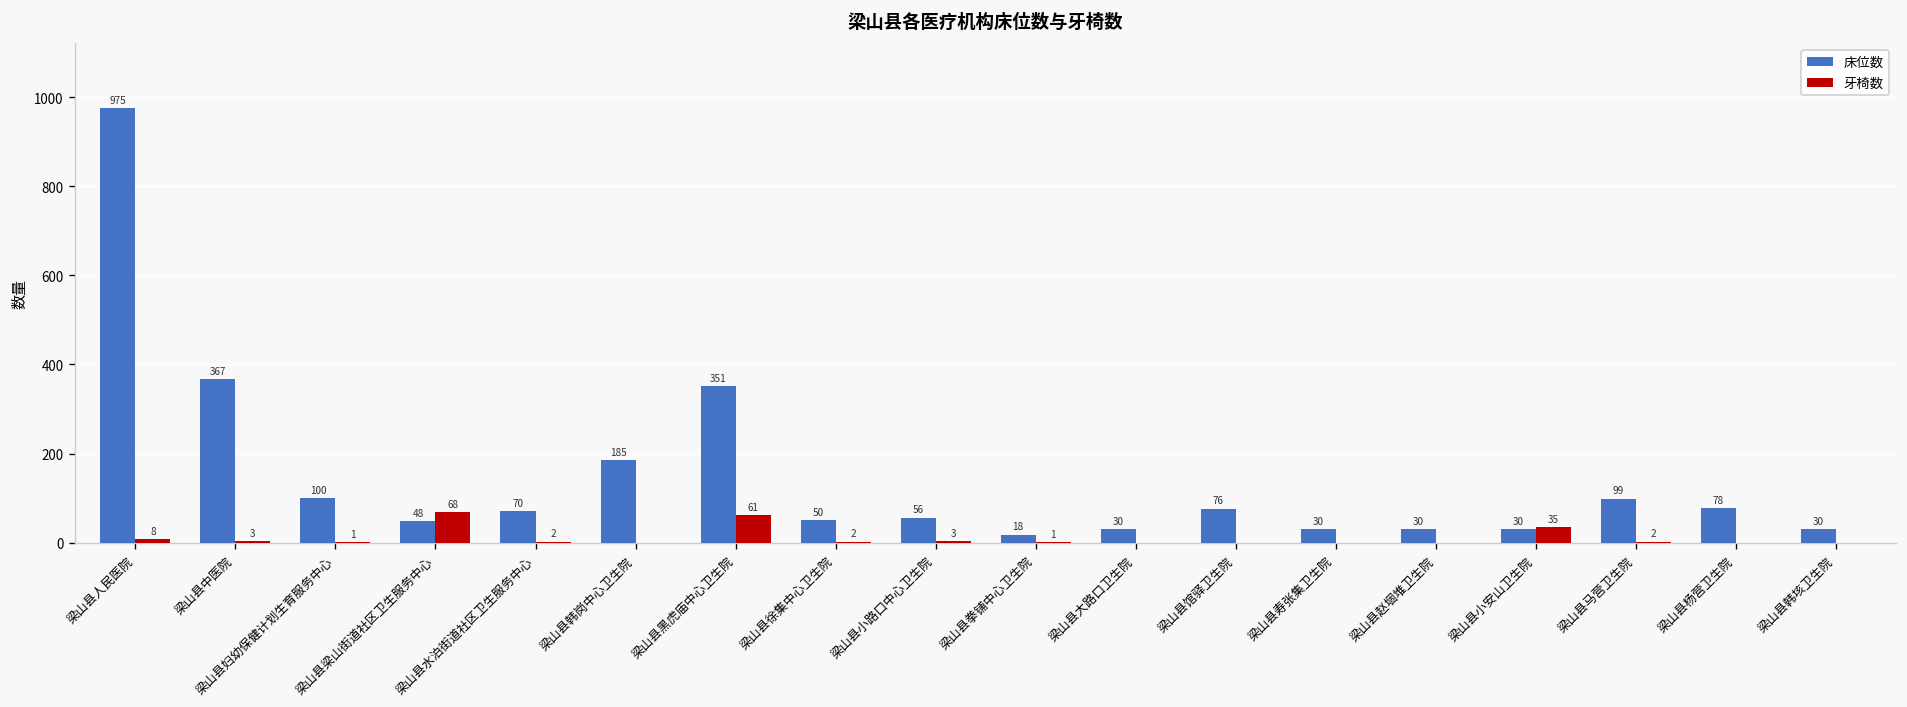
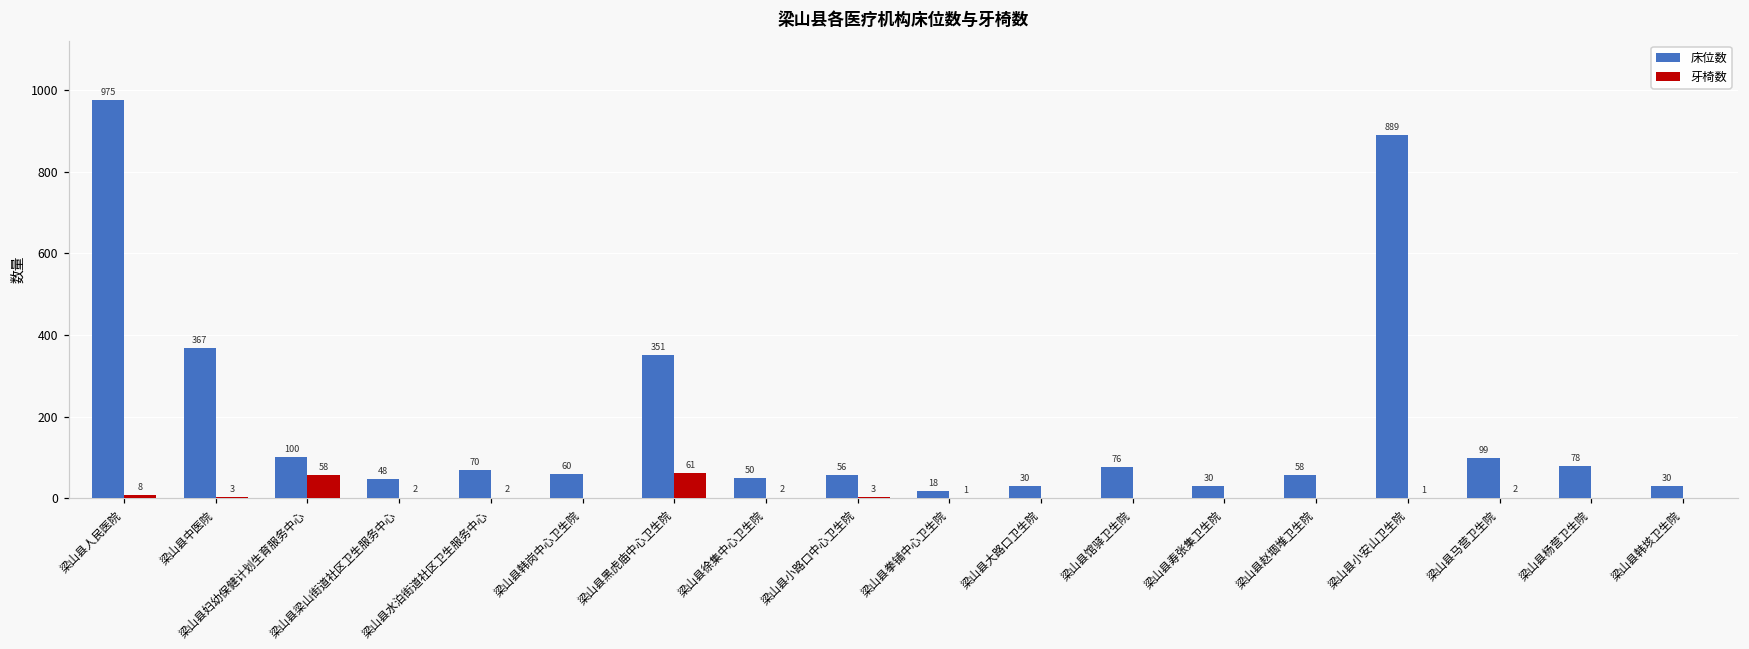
  {
    "床位数": {
      "梁山县人民医院": 975,
      "梁山县中医院": 367,
      "梁山县妇幼保健计划生育服务中心": 100,
      "梁山县梁山街道社区卫生服务中心": 48,
      "梁山县水泊街道社区卫生服务中心": 70,
-     "梁山县韩岗中心卫生院": 185,
+     "梁山县韩岗中心卫生院": 60,
      "梁山县黑虎庙中心卫生院": 351,
      "梁山县徐集中心卫生院": 50,
      "梁山县小路口中心卫生院": 56,
      "梁山县拳铺中心卫生院": 18,
      "梁山县大路口卫生院": 30,
      "梁山县馆驿卫生院": 76,
      "梁山县寿张集卫生院": 30,
-     "梁山县赵堌堆卫生院": 30,
-     "梁山县小安山卫生院": 30,
+     "梁山县赵堌堆卫生院": 58,
+     "梁山县小安山卫生院": 889,
      "梁山县马营卫生院": 99,
      "梁山县杨营卫生院": 78,
      "梁山县韩垓卫生院": 30
    },
    "牙椅数": {
      "梁山县人民医院": 8,
      "梁山县中医院": 3,
-     "梁山县妇幼保健计划生育服务中心": 1,
-     "梁山县梁山街道社区卫生服务中心": 68,
+     "梁山县妇幼保健计划生育服务中心": 58,
+     "梁山县梁山街道社区卫生服务中心": 2,
      "梁山县水泊街道社区卫生服务中心": 2,
      "梁山县黑虎庙中心卫生院": 61,
      "梁山县徐集中心卫生院": 2,
      "梁山县小路口中心卫生院": 3,
      "梁山县拳铺中心卫生院": 1,
-     "梁山县小安山卫生院": 35,
+     "梁山县小安山卫生院": 1,
      "梁山县马营卫生院": 2
    }
  }
